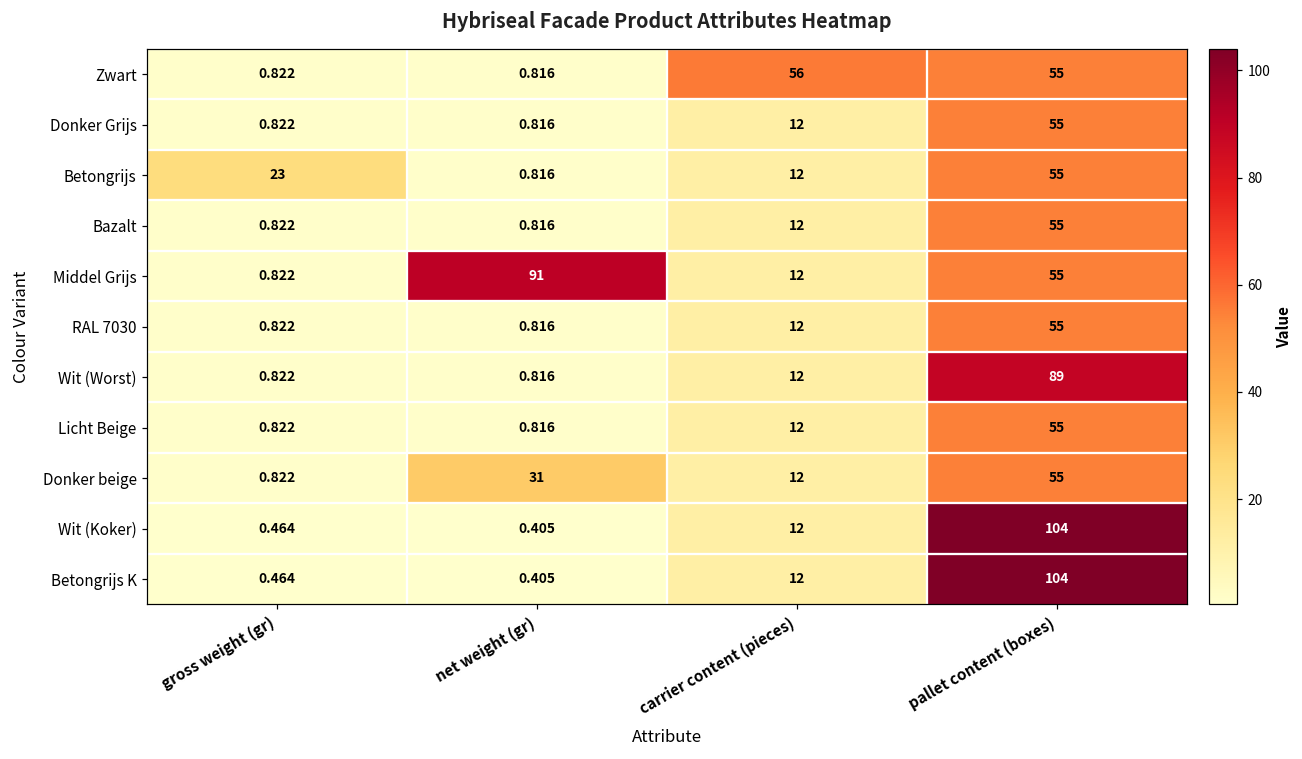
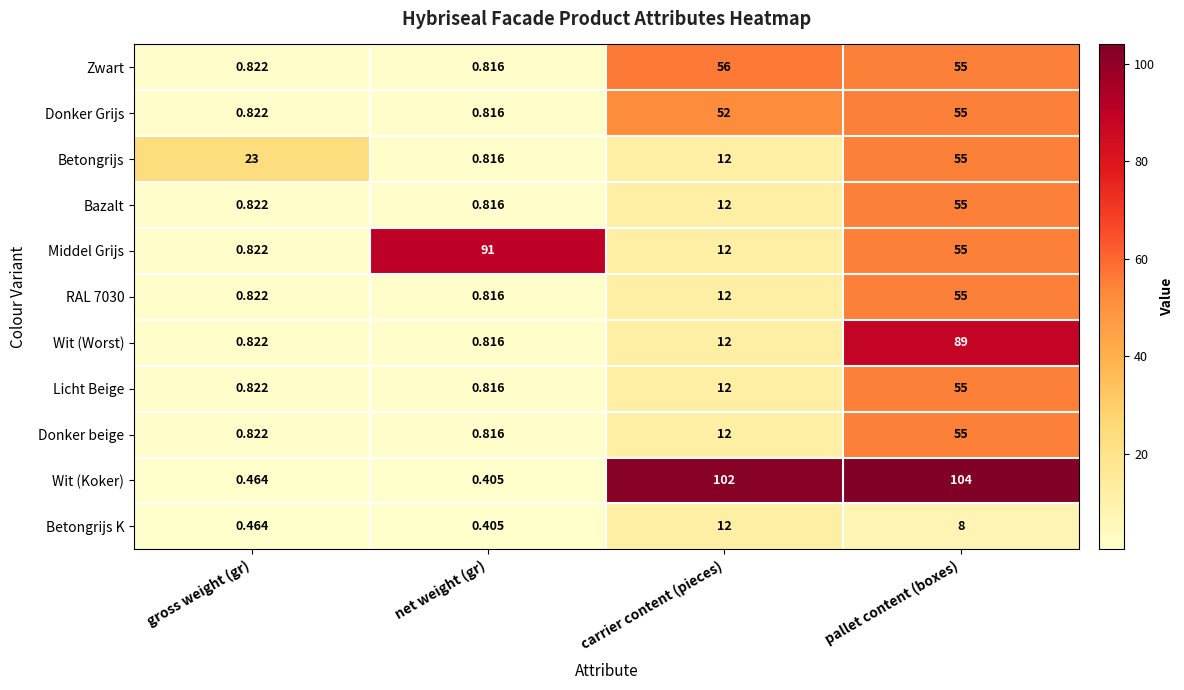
  {
    "Zwart": {
      "gross weight (gr)": 0.822,
      "net weight (gr)": 0.816,
      "carrier content (pieces)": 56,
      "pallet content (boxes)": 55
    },
    "Donker Grijs": {
      "gross weight (gr)": 0.822,
      "net weight (gr)": 0.816,
-     "carrier content (pieces)": 12,
+     "carrier content (pieces)": 52,
      "pallet content (boxes)": 55
    },
    "Betongrijs": {
      "gross weight (gr)": 23,
      "net weight (gr)": 0.816,
      "carrier content (pieces)": 12,
      "pallet content (boxes)": 55
    },
    "Bazalt": {
      "gross weight (gr)": 0.822,
      "net weight (gr)": 0.816,
      "carrier content (pieces)": 12,
      "pallet content (boxes)": 55
    },
    "Middel Grijs": {
      "gross weight (gr)": 0.822,
      "net weight (gr)": 91,
      "carrier content (pieces)": 12,
      "pallet content (boxes)": 55
    },
    "RAL 7030": {
      "gross weight (gr)": 0.822,
      "net weight (gr)": 0.816,
      "carrier content (pieces)": 12,
      "pallet content (boxes)": 55
    },
    "Wit (Worst)": {
      "gross weight (gr)": 0.822,
      "net weight (gr)": 0.816,
      "carrier content (pieces)": 12,
      "pallet content (boxes)": 89
    },
    "Licht Beige": {
      "gross weight (gr)": 0.822,
      "net weight (gr)": 0.816,
      "carrier content (pieces)": 12,
      "pallet content (boxes)": 55
    },
    "Donker beige": {
      "gross weight (gr)": 0.822,
-     "net weight (gr)": 31,
+     "net weight (gr)": 0.816,
      "carrier content (pieces)": 12,
      "pallet content (boxes)": 55
    },
    "Wit (Koker)": {
      "gross weight (gr)": 0.464,
      "net weight (gr)": 0.405,
-     "carrier content (pieces)": 12,
+     "carrier content (pieces)": 102,
      "pallet content (boxes)": 104
    },
    "Betongrijs K": {
      "gross weight (gr)": 0.464,
      "net weight (gr)": 0.405,
      "carrier content (pieces)": 12,
-     "pallet content (boxes)": 104
+     "pallet content (boxes)": 8
    }
  }
